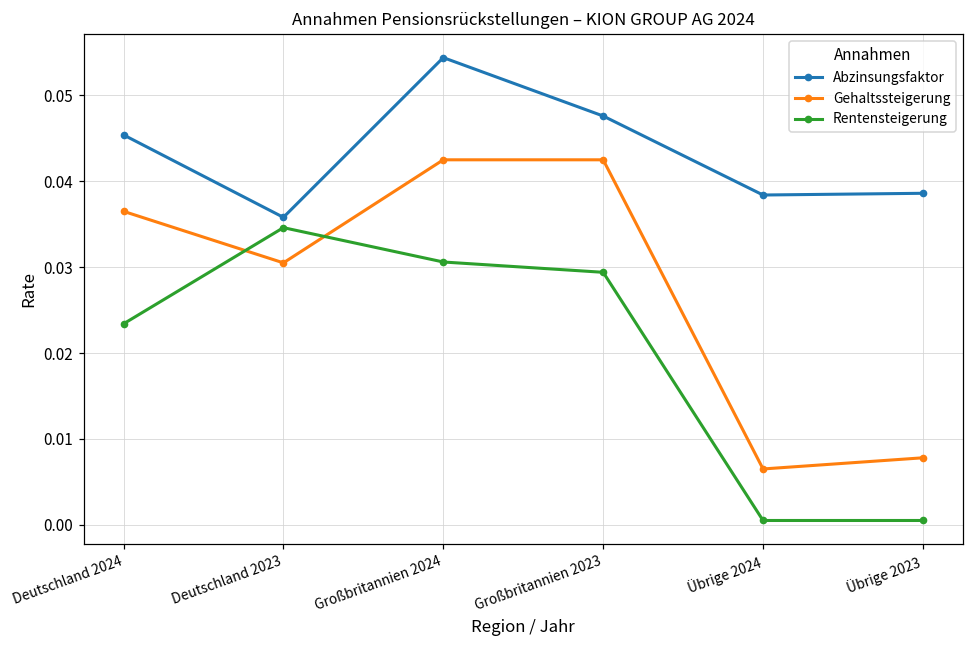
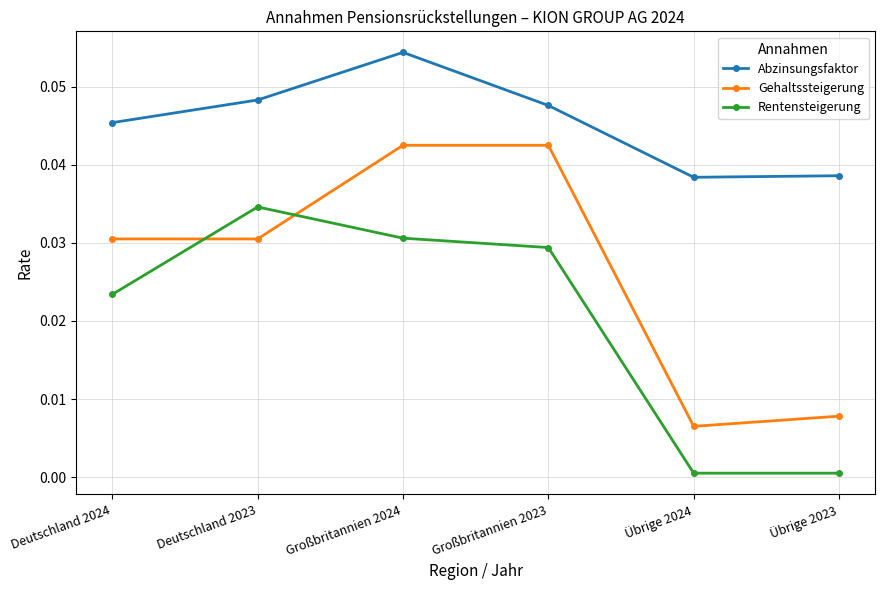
  {
    "Abzinsungsfaktor": {
      "Deutschland 2024": 0.045,
-     "Deutschland 2023": 0.036,
+     "Deutschland 2023": 0.048,
      "Großbritannien 2024": 0.054,
      "Großbritannien 2023": 0.048,
      "Übrige 2024": 0.038,
      "Übrige 2023": 0.039
    },
    "Gehaltssteigerung": {
-     "Deutschland 2024": 0.037,
+     "Deutschland 2024": 0.031,
      "Deutschland 2023": 0.031,
      "Großbritannien 2024": 0.043,
      "Großbritannien 2023": 0.043,
      "Übrige 2024": 0.007,
      "Übrige 2023": 0.008
    },
    "Rentensteigerung": {
      "Deutschland 2024": 0.023,
      "Deutschland 2023": 0.035,
      "Großbritannien 2024": 0.031,
      "Großbritannien 2023": 0.029,
      "Übrige 2024": 0.001,
      "Übrige 2023": 0.001
    }
  }
